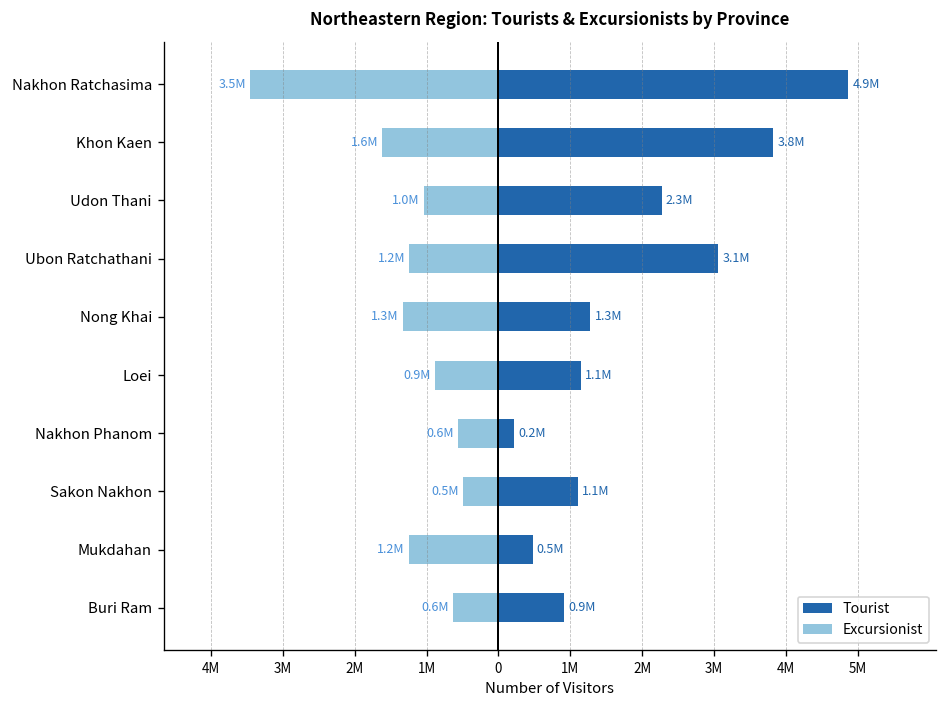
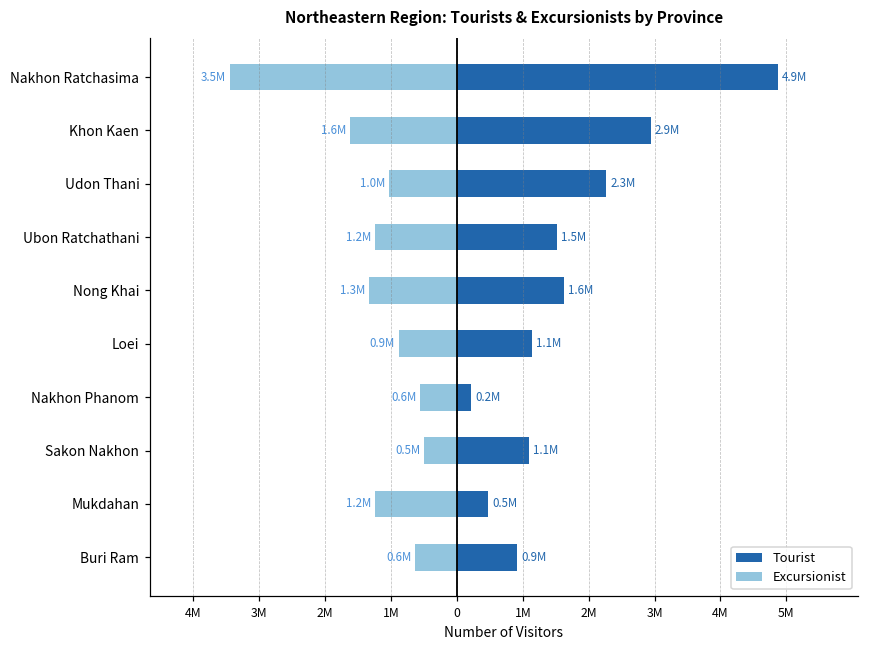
  {
    "Tourist": {
      "Nakhon Ratchasima": "4.9M",
-     "Khon Kaen": "3.8M",
+     "Khon Kaen": "2.9M",
      "Udon Thani": "2.3M",
-     "Ubon Ratchathani": "3.1M",
-     "Nong Khai": "1.3M",
+     "Ubon Ratchathani": "1.5M",
+     "Nong Khai": "1.6M",
      "Loei": "1.1M",
      "Nakhon Phanom": "0.2M",
      "Sakon Nakhon": "1.1M",
      "Mukdahan": "0.5M",
      "Buri Ram": "0.9M"
    }
  }
